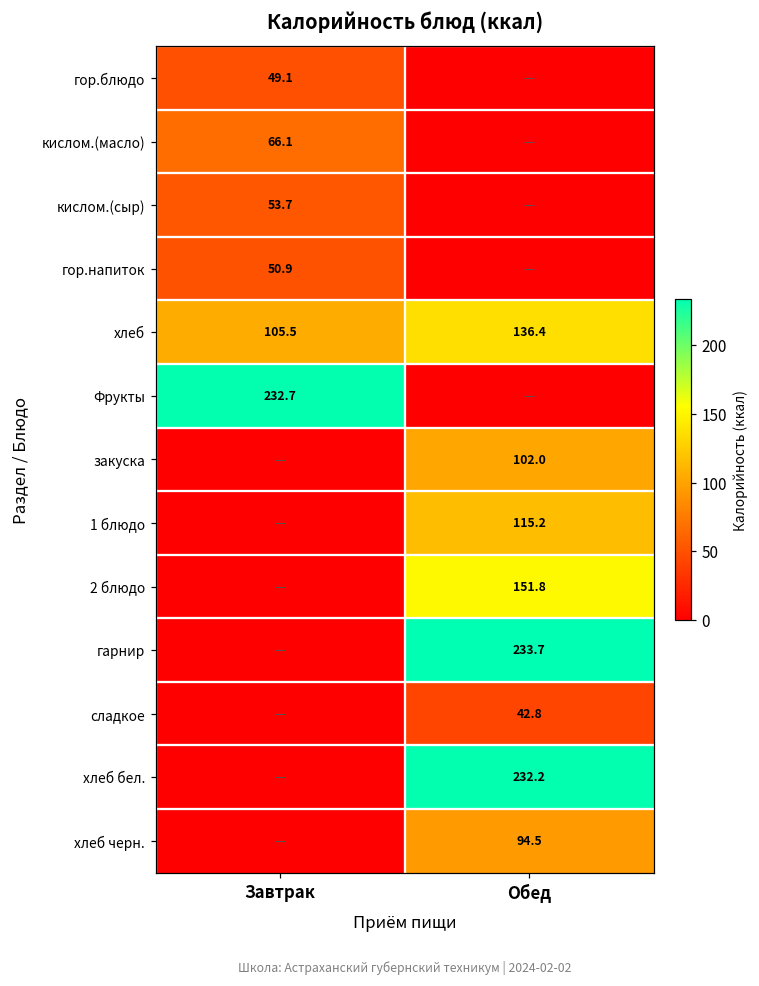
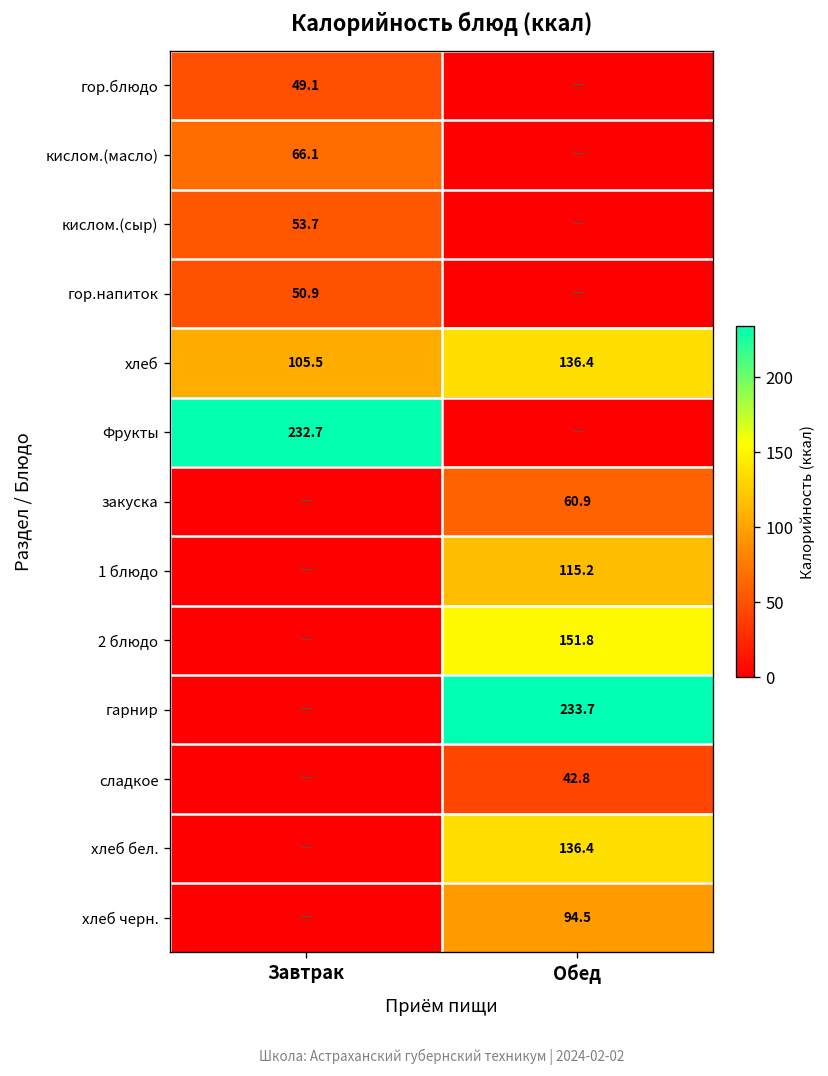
  {
    "гор.блюдо": {
      "Завтрак": 49.1
    },
    "кислом.(масло)": {
      "Завтрак": 66.1
    },
    "кислом.(сыр)": {
      "Завтрак": 53.7
    },
    "гор.напиток": {
      "Завтрак": 50.9
    },
    "хлеб": {
      "Завтрак": 105.5,
      "Обед": 136.4
    },
    "Фрукты": {
      "Завтрак": 232.7
    },
    "закуска": {
-     "Обед": 102.0
+     "Обед": 60.9
    },
    "1 блюдо": {
      "Обед": 115.2
    },
    "2 блюдо": {
      "Обед": 151.8
    },
    "гарнир": {
      "Обед": 233.7
    },
    "сладкое": {
      "Обед": 42.8
    },
    "хлеб бел.": {
-     "Обед": 232.2
+     "Обед": 136.4
    },
    "хлеб черн.": {
      "Обед": 94.5
    }
  }
